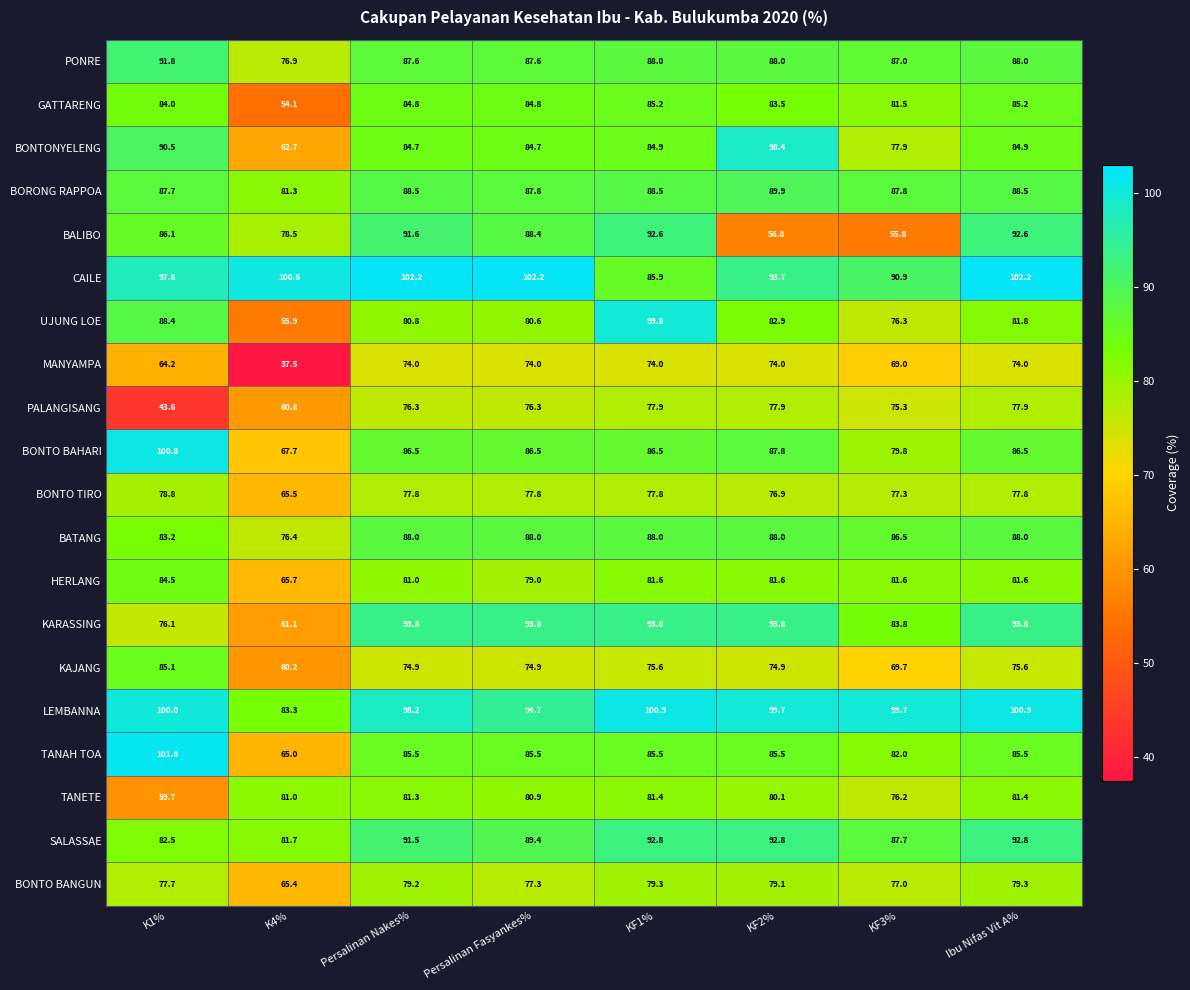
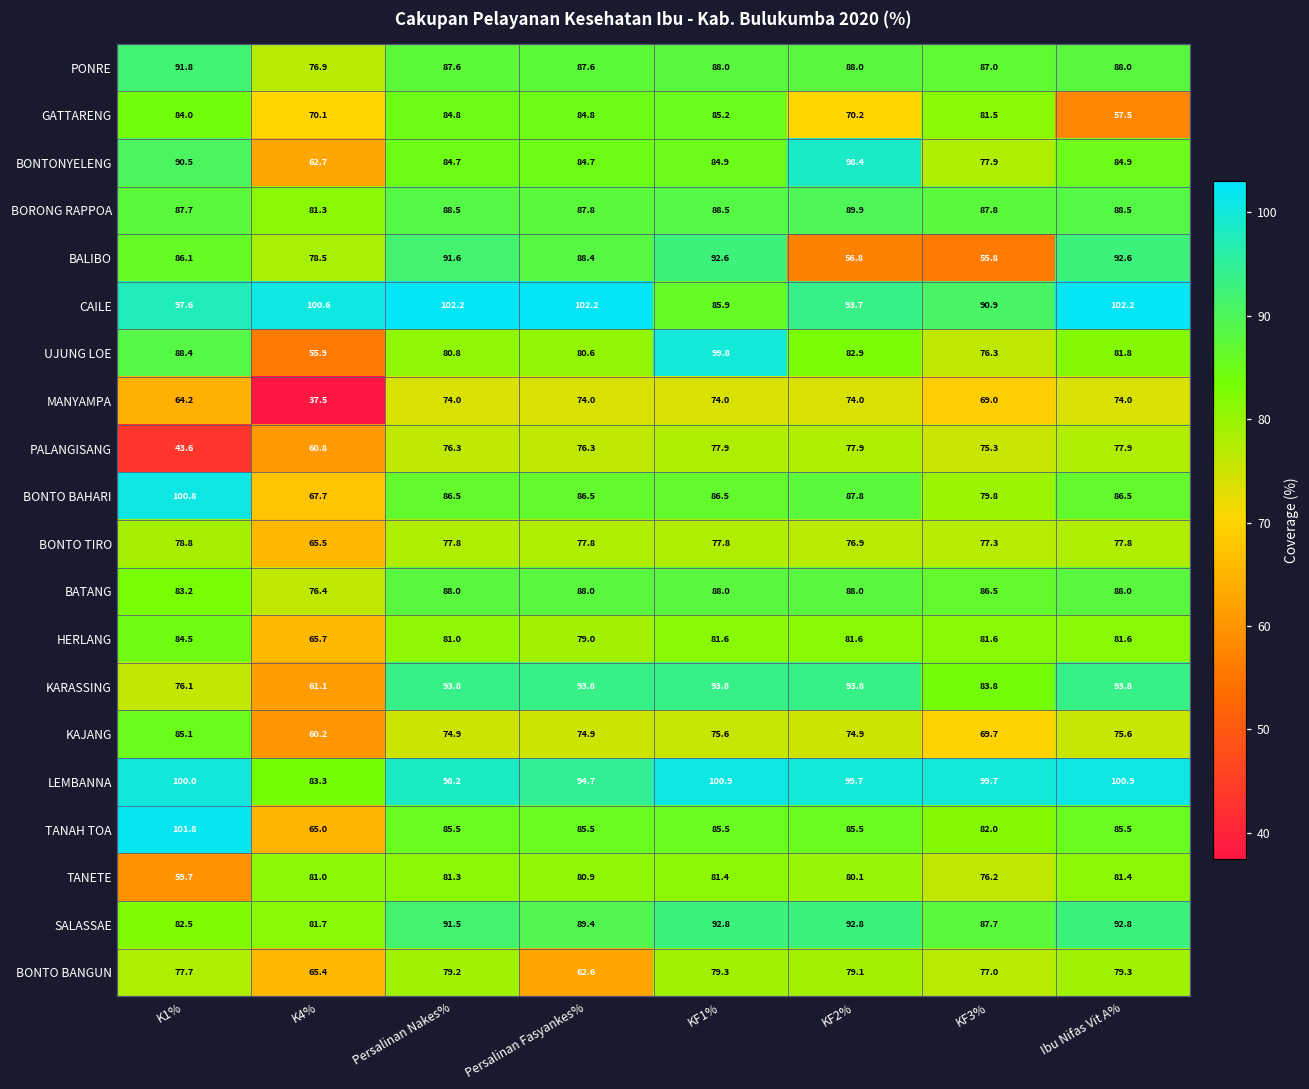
  {
    "PONRE": {
      "K1%": 91.8,
      "K4%": 76.9,
      "Persalinan Nakes%": 87.6,
      "Persalinan Fasyankes%": 87.6,
      "KF1%": 88.0,
      "KF2%": 88.0,
      "KF3%": 87.0,
      "Ibu Nifas Vit A%": 88.0
    },
    "GATTARENG": {
      "K1%": 84.0,
-     "K4%": 54.1,
+     "K4%": 70.1,
      "Persalinan Nakes%": 84.8,
      "Persalinan Fasyankes%": 84.8,
      "KF1%": 85.2,
-     "KF2%": 83.5,
+     "KF2%": 70.2,
      "KF3%": 81.5,
-     "Ibu Nifas Vit A%": 85.2
+     "Ibu Nifas Vit A%": 57.5
    },
    "BONTONYELENG": {
      "K1%": 90.5,
      "K4%": 62.7,
      "Persalinan Nakes%": 84.7,
      "Persalinan Fasyankes%": 84.7,
      "KF1%": 84.9,
      "KF2%": 98.4,
      "KF3%": 77.9,
      "Ibu Nifas Vit A%": 84.9
    },
    "BORONG RAPPOA": {
      "K1%": 87.7,
      "K4%": 81.3,
      "Persalinan Nakes%": 88.5,
      "Persalinan Fasyankes%": 87.8,
      "KF1%": 88.5,
      "KF2%": 89.9,
      "KF3%": 87.8,
      "Ibu Nifas Vit A%": 88.5
    },
    "BALIBO": {
      "K1%": 86.1,
      "K4%": 78.5,
      "Persalinan Nakes%": 91.6,
      "Persalinan Fasyankes%": 88.4,
      "KF1%": 92.6,
      "KF2%": 56.8,
      "KF3%": 55.8,
      "Ibu Nifas Vit A%": 92.6
    },
    "CAILE": {
      "K1%": 97.6,
      "K4%": 100.6,
      "Persalinan Nakes%": 102.2,
      "Persalinan Fasyankes%": 102.2,
      "KF1%": 85.9,
      "KF2%": 93.7,
      "KF3%": 90.9,
      "Ibu Nifas Vit A%": 102.2
    },
    "UJUNG LOE": {
      "K1%": 88.4,
      "K4%": 55.9,
      "Persalinan Nakes%": 80.8,
      "Persalinan Fasyankes%": 80.6,
      "KF1%": 99.8,
      "KF2%": 82.9,
      "KF3%": 76.3,
      "Ibu Nifas Vit A%": 81.8
    },
    "MANYAMPA": {
      "K1%": 64.2,
      "K4%": 37.5,
      "Persalinan Nakes%": 74.0,
      "Persalinan Fasyankes%": 74.0,
      "KF1%": 74.0,
      "KF2%": 74.0,
      "KF3%": 69.0,
      "Ibu Nifas Vit A%": 74.0
    },
    "PALANGISANG": {
      "K1%": 43.6,
      "K4%": 60.8,
      "Persalinan Nakes%": 76.3,
      "Persalinan Fasyankes%": 76.3,
      "KF1%": 77.9,
      "KF2%": 77.9,
      "KF3%": 75.3,
      "Ibu Nifas Vit A%": 77.9
    },
    "BONTO BAHARI": {
      "K1%": 100.8,
      "K4%": 67.7,
      "Persalinan Nakes%": 86.5,
      "Persalinan Fasyankes%": 86.5,
      "KF1%": 86.5,
      "KF2%": 87.8,
      "KF3%": 79.8,
      "Ibu Nifas Vit A%": 86.5
    },
    "BONTO TIRO": {
      "K1%": 78.8,
      "K4%": 65.5,
      "Persalinan Nakes%": 77.8,
      "Persalinan Fasyankes%": 77.8,
      "KF1%": 77.8,
      "KF2%": 76.9,
      "KF3%": 77.3,
      "Ibu Nifas Vit A%": 77.8
    },
    "BATANG": {
      "K1%": 83.2,
      "K4%": 76.4,
      "Persalinan Nakes%": 88.0,
      "Persalinan Fasyankes%": 88.0,
      "KF1%": 88.0,
      "KF2%": 88.0,
      "KF3%": 86.5,
      "Ibu Nifas Vit A%": 88.0
    },
    "HERLANG": {
      "K1%": 84.5,
      "K4%": 65.7,
      "Persalinan Nakes%": 81.0,
      "Persalinan Fasyankes%": 79.0,
      "KF1%": 81.6,
      "KF2%": 81.6,
      "KF3%": 81.6,
      "Ibu Nifas Vit A%": 81.6
    },
    "KARASSING": {
      "K1%": 76.1,
      "K4%": 61.1,
      "Persalinan Nakes%": 93.8,
      "Persalinan Fasyankes%": 93.8,
      "KF1%": 93.8,
      "KF2%": 93.8,
      "KF3%": 83.8,
      "Ibu Nifas Vit A%": 93.8
    },
    "KAJANG": {
      "K1%": 85.1,
      "K4%": 60.2,
      "Persalinan Nakes%": 74.9,
      "Persalinan Fasyankes%": 74.9,
      "KF1%": 75.6,
      "KF2%": 74.9,
      "KF3%": 69.7,
      "Ibu Nifas Vit A%": 75.6
    },
    "LEMBANNA": {
      "K1%": 100.0,
      "K4%": 83.3,
      "Persalinan Nakes%": 98.2,
      "Persalinan Fasyankes%": 94.7,
      "KF1%": 100.9,
      "KF2%": 99.7,
      "KF3%": 99.7,
      "Ibu Nifas Vit A%": 100.9
    },
    "TANAH TOA": {
      "K1%": 101.8,
      "K4%": 65.0,
      "Persalinan Nakes%": 85.5,
      "Persalinan Fasyankes%": 85.5,
      "KF1%": 85.5,
      "KF2%": 85.5,
      "KF3%": 82.0,
      "Ibu Nifas Vit A%": 85.5
    },
    "TANETE": {
      "K1%": 59.7,
      "K4%": 81.0,
      "Persalinan Nakes%": 81.3,
      "Persalinan Fasyankes%": 80.9,
      "KF1%": 81.4,
      "KF2%": 80.1,
      "KF3%": 76.2,
      "Ibu Nifas Vit A%": 81.4
    },
    "SALASSAE": {
      "K1%": 82.5,
      "K4%": 81.7,
      "Persalinan Nakes%": 91.5,
      "Persalinan Fasyankes%": 89.4,
      "KF1%": 92.8,
      "KF2%": 92.8,
      "KF3%": 87.7,
      "Ibu Nifas Vit A%": 92.8
    },
    "BONTO BANGUN": {
      "K1%": 77.7,
      "K4%": 65.4,
      "Persalinan Nakes%": 79.2,
-     "Persalinan Fasyankes%": 77.3,
+     "Persalinan Fasyankes%": 62.6,
      "KF1%": 79.3,
      "KF2%": 79.1,
      "KF3%": 77.0,
      "Ibu Nifas Vit A%": 79.3
    }
  }
